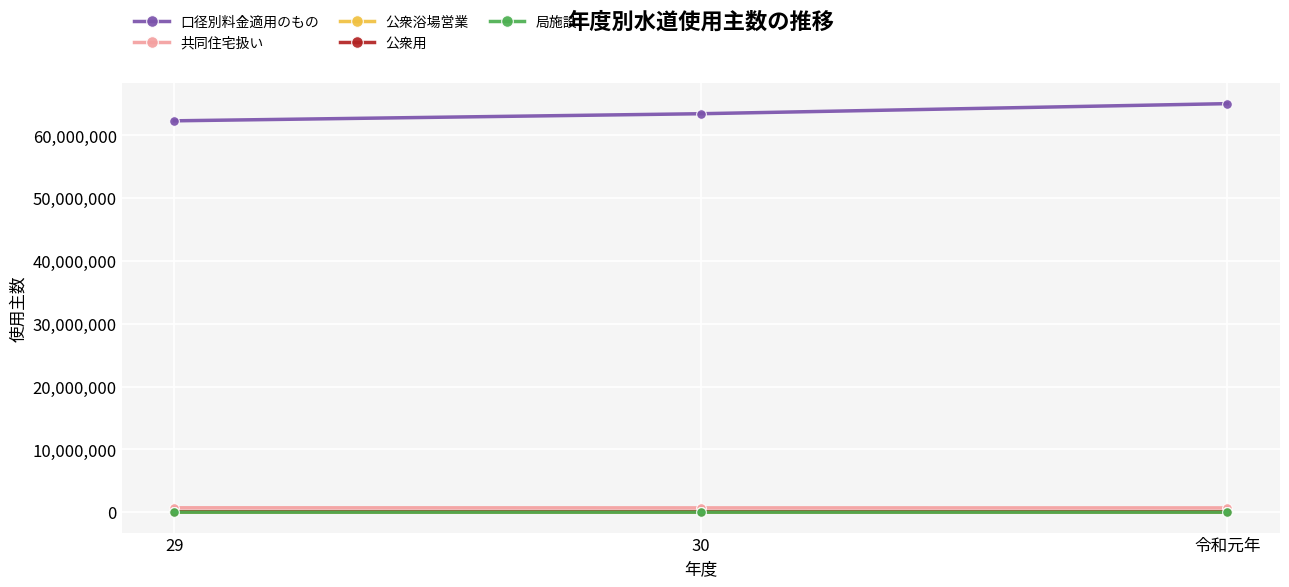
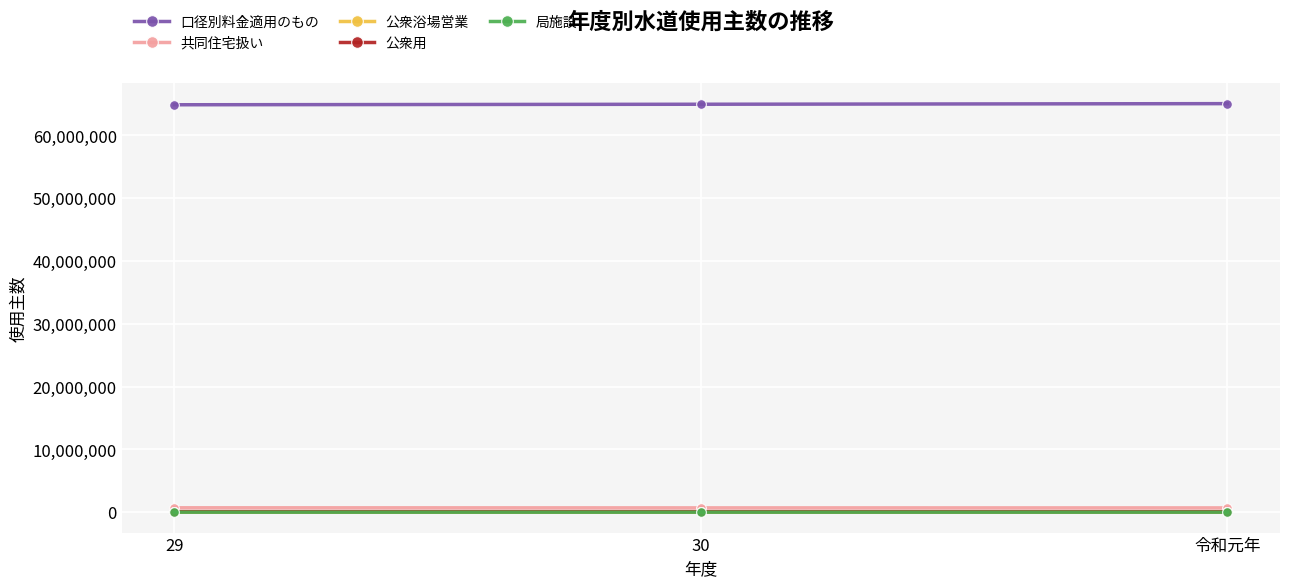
  {
    "口径別料金適用のもの": {
-     "29": "62,000,000",
-     "30": "63,000,000",
+     "29": "65,000,000",
+     "30": "65,000,000",
      "令和元年": "65,000,000"
    },
    "共同住宅扱い": {
      "29": "1,000,000",
      "30": "1,000,000",
      "令和元年": "1,000,000"
    }
  }
